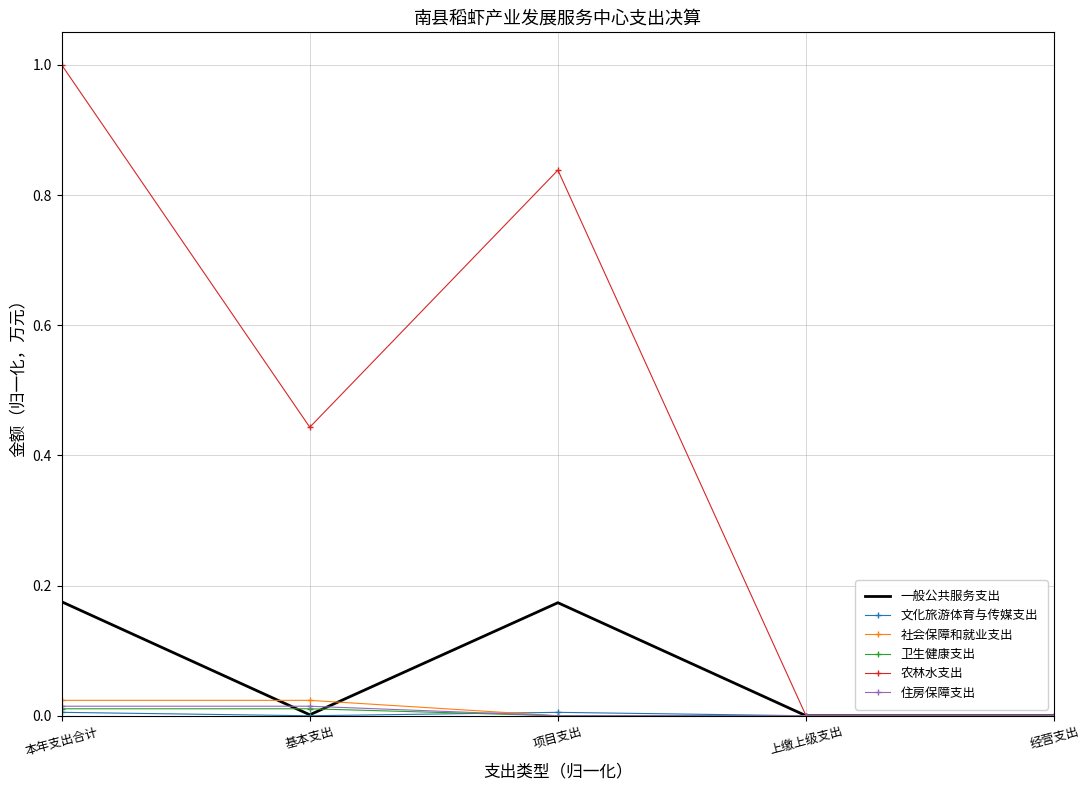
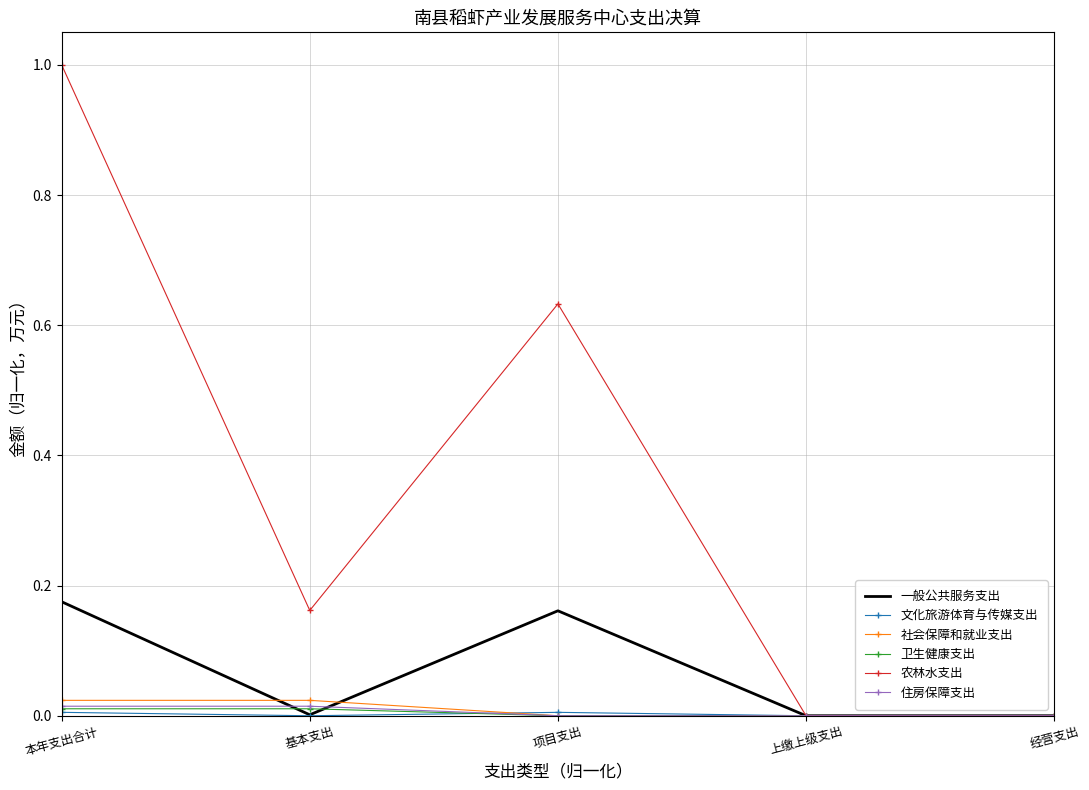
  {
    "一般公共服务支出": {
      "本年支出合计": 0.18,
-     "项目支出": 0.17
+     "项目支出": 0.16
    },
    "文化旅游体育与传媒支出": {
      "本年支出合计": 0.01,
      "项目支出": 0.01
    },
    "社会保障和就业支出": {
      "本年支出合计": 0.02,
      "基本支出": 0.02
    },
    "卫生健康支出": {
      "本年支出合计": 0.01,
      "基本支出": 0.01
    },
    "农林水支出": {
      "本年支出合计": 1.00,
-     "基本支出": 0.44,
-     "项目支出": 0.84
+     "基本支出": 0.16,
+     "项目支出": 0.63
    },
    "住房保障支出": {
      "本年支出合计": 0.01,
      "基本支出": 0.01
    }
  }
